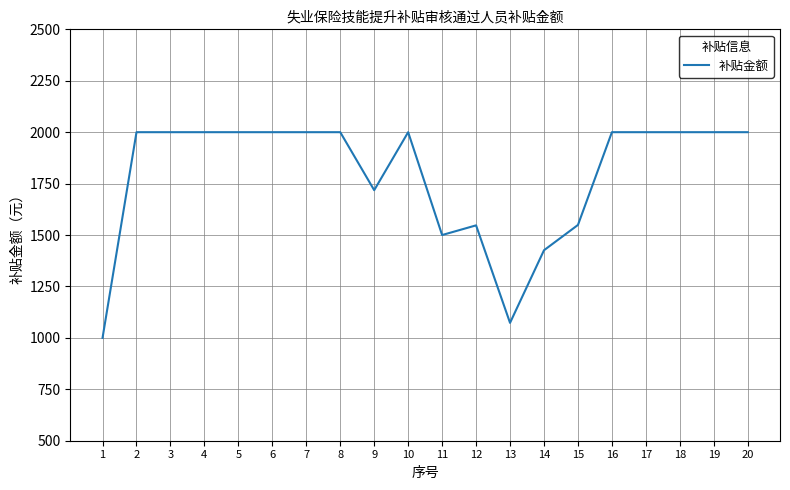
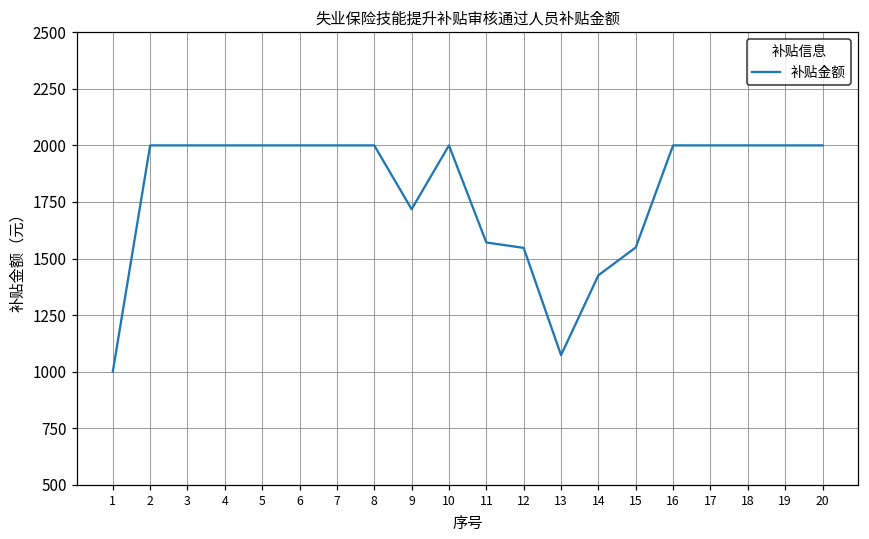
  {
    "1": 1000,
    "2": 2000,
    "3": 2000,
    "4": 2000,
    "5": 2000,
    "6": 2000,
    "7": 2000,
    "8": 2000,
    "9": 1720,
    "10": 2000,
-   "11": 1500,
+   "11": 1570,
    "12": 1550,
    "13": 1070,
    "14": 1430,
    "15": 1550,
    "16": 2000,
    "17": 2000,
    "18": 2000,
    "19": 2000,
    "20": 2000
  }
